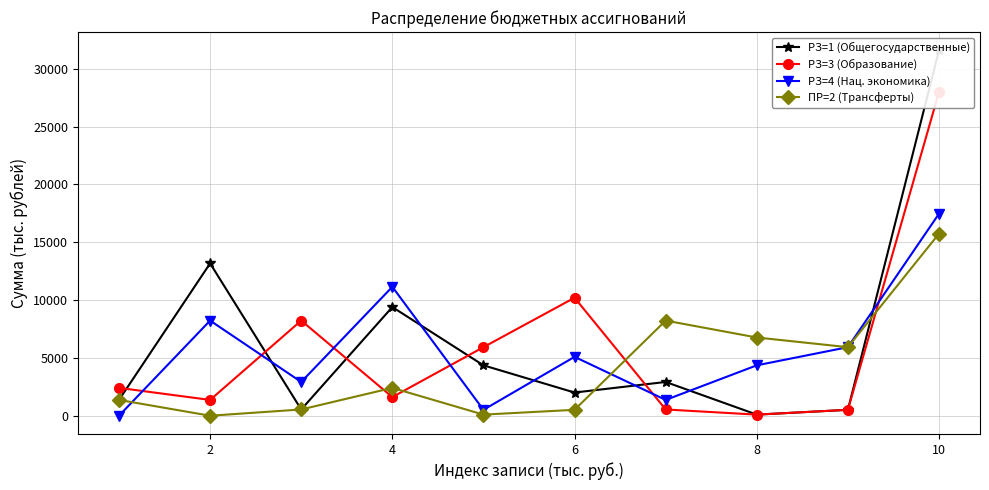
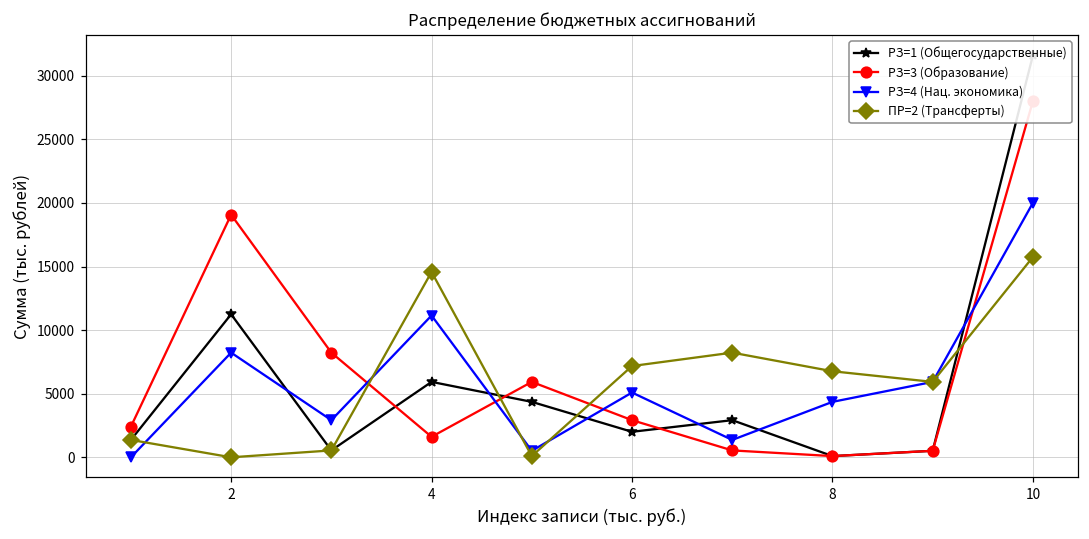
  {
    "РЗ=1 (Общегосударственные)": {
-     "2": 13200,
-     "4": 9400,
+     "2": 11200,
+     "4": 5900,
      "6": 2000
    },
    "РЗ=3 (Образование)": {
-     "2": 1400,
+     "2": 19100,
      "4": 1600,
-     "6": 10200
+     "6": 2900
    },
    "РЗ=4 (Нац. экономика)": {
      "2": 8200,
      "4": 11100,
      "6": 5100,
      "8": 4400,
-     "10": 17500
+     "10": 20000
    },
    "ПР=2 (Трансферты)": {
      "2": 0,
-     "4": 2400,
-     "6": 500,
+     "4": 14600,
+     "6": 7200,
      "8": 6800,
      "10": 15700
    }
  }
